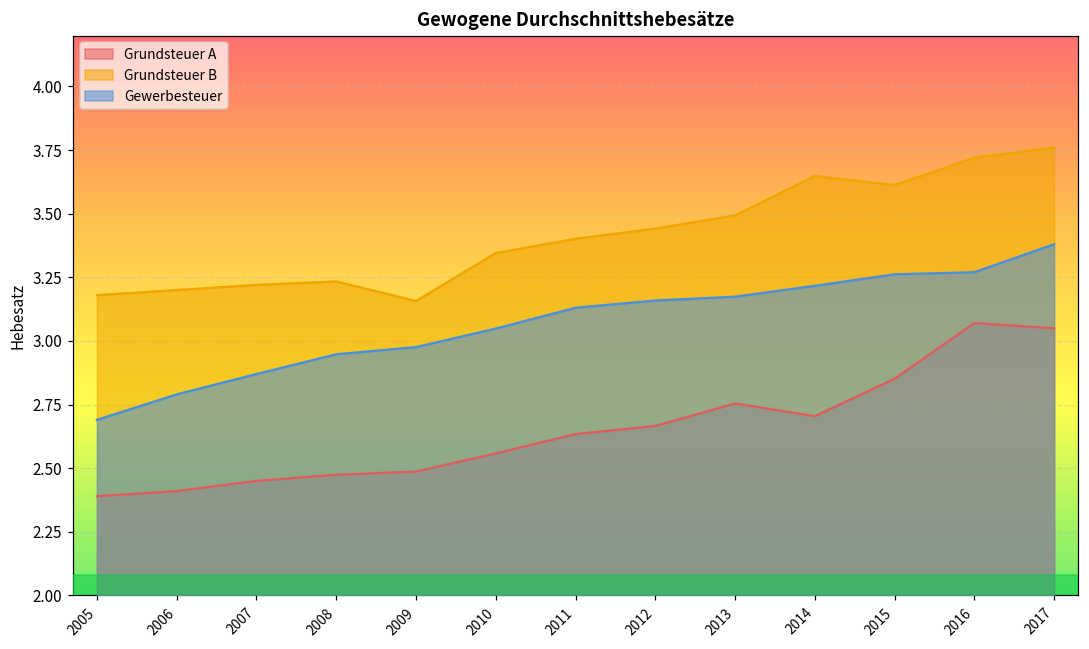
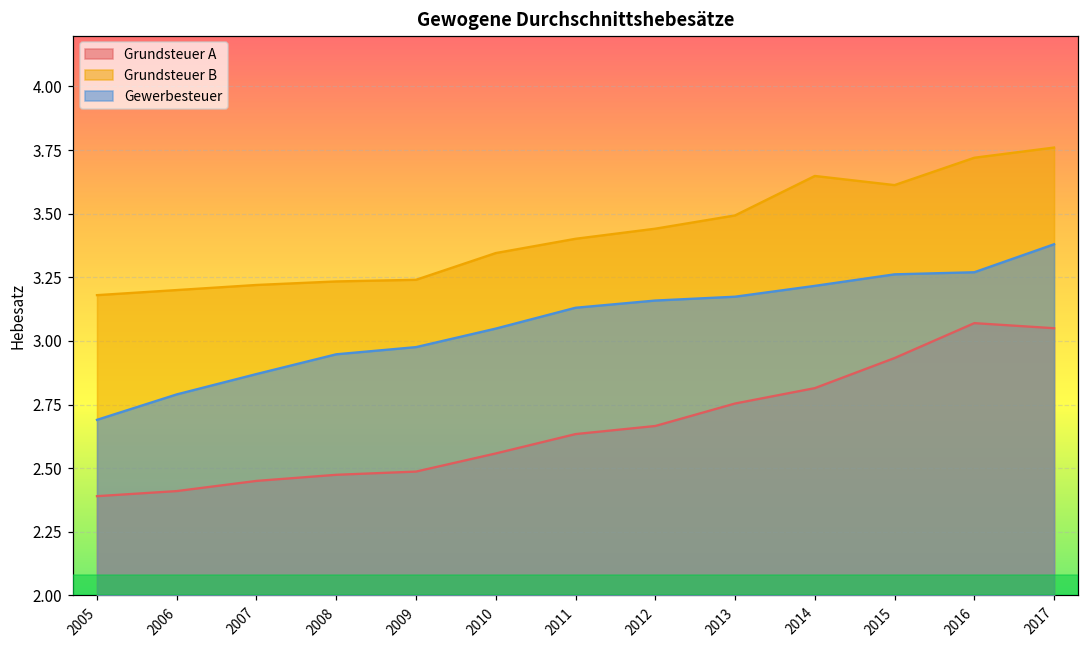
  {
    "Grundsteuer A": {
      "2005": 2.39,
      "2006": 2.41,
      "2007": 2.45,
      "2008": 2.47,
      "2009": 2.49,
      "2010": 2.56,
      "2011": 2.63,
      "2012": 2.67,
      "2013": 2.75,
-     "2014": 2.70,
-     "2015": 2.85,
+     "2014": 2.81,
+     "2015": 2.93,
      "2016": 3.07,
      "2017": 3.05
    },
    "Grundsteuer B": {
      "2005": 3.18,
      "2006": 3.20,
      "2007": 3.22,
      "2008": 3.23,
-     "2009": 3.16,
+     "2009": 3.24,
      "2010": 3.35,
      "2011": 3.40,
      "2012": 3.44,
      "2013": 3.49,
      "2014": 3.65,
      "2015": 3.61,
      "2016": 3.72,
      "2017": 3.76
    },
    "Gewerbesteuer": {
      "2005": 2.69,
      "2006": 2.79,
      "2007": 2.87,
      "2008": 2.95,
      "2009": 2.98,
      "2010": 3.05,
      "2011": 3.13,
      "2012": 3.16,
      "2013": 3.17,
      "2014": 3.22,
      "2015": 3.26,
      "2016": 3.27,
      "2017": 3.38
    }
  }
